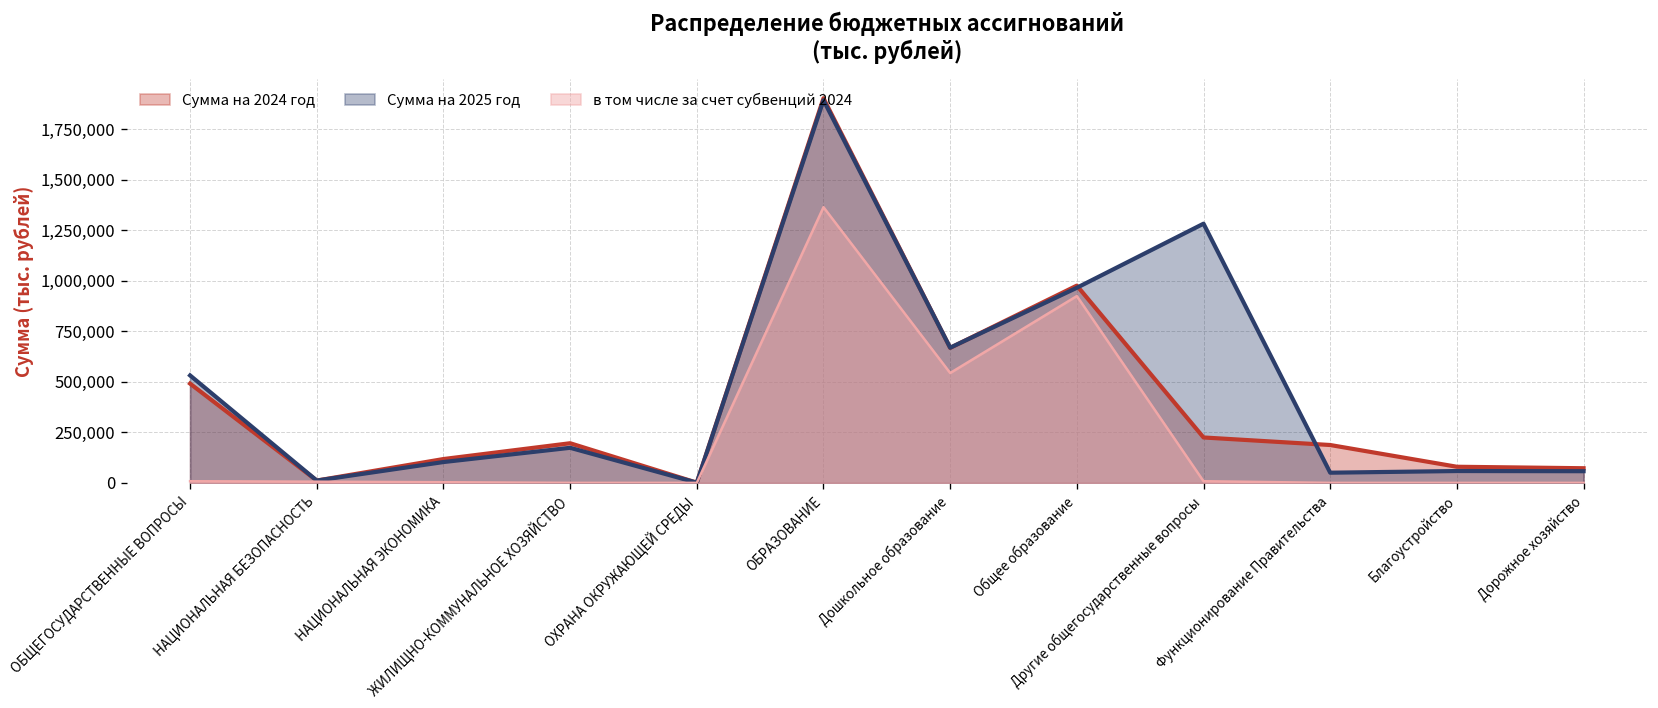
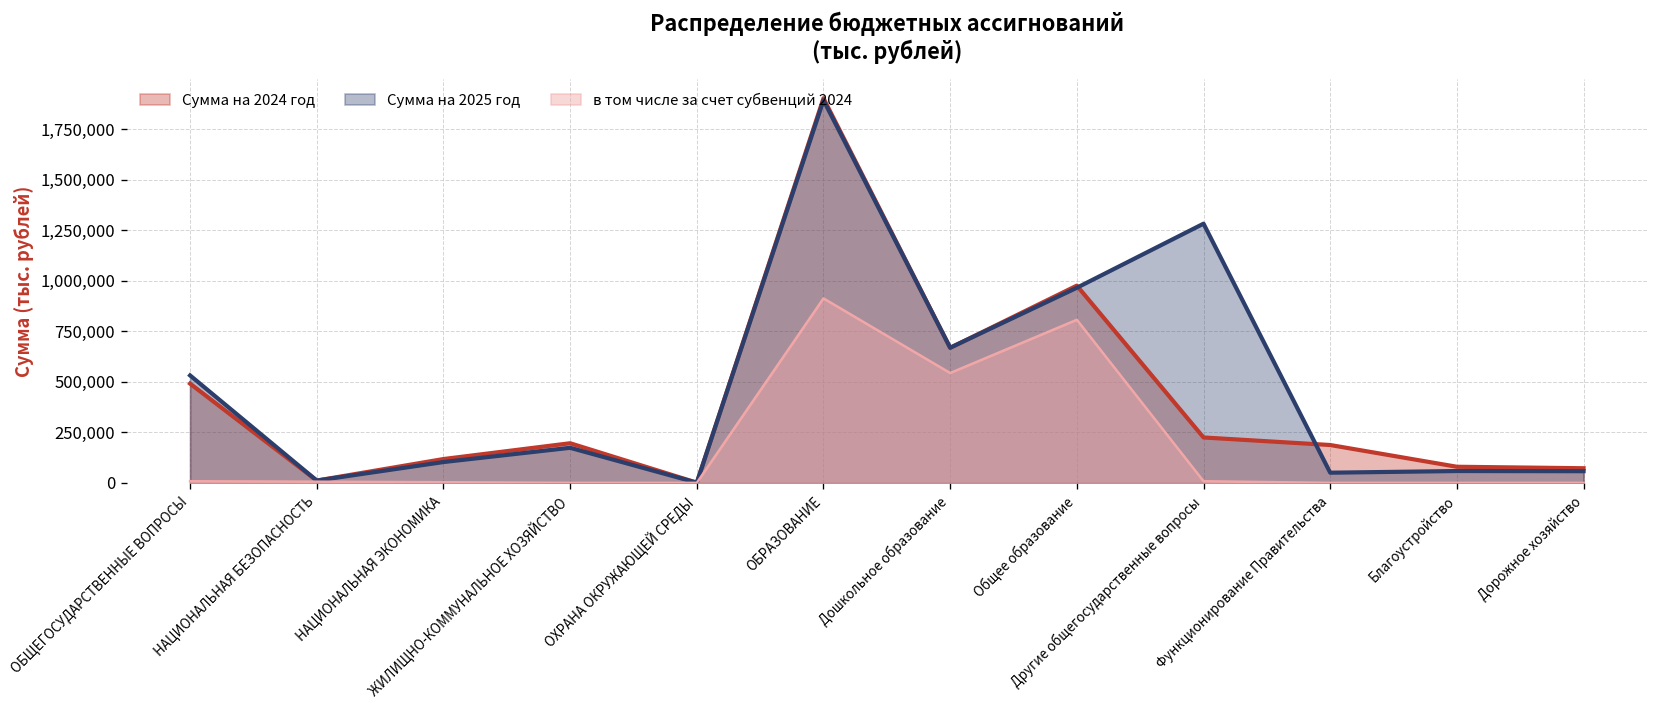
  {
    "Сумма на 2024 год": {
      "ОБЩЕГОСУДАРСТВЕННЫЕ ВОПРОСЫ": "490,000",
      "ЖИЛИЩНО-КОММУНАЛЬНОЕ ХОЗЯЙСТВО": "200,000",
      "Другие общегосударственные вопросы": "220,000",
      "Функционирование Правительства": "190,000",
      "Благоустройство": "80,000"
    },
    "Сумма на 2025 год": {
      "ОБЩЕГОСУДАРСТВЕННЫЕ ВОПРОСЫ": "530,000",
      "ЖИЛИЩНО-КОММУНАЛЬНОЕ ХОЗЯЙСТВО": "170,000",
      "Другие общегосударственные вопросы": "1,280,000",
      "Функционирование Правительства": "50,000",
      "Благоустройство": "60,000"
    },
    "в том числе за счет субвенций 2024": {
      "ОБЩЕГОСУДАРСТВЕННЫЕ ВОПРОСЫ": "10,000",
      "НАЦИОНАЛЬНАЯ ЭКОНОМИКА": "0",
      "ЖИЛИЩНО-КОММУНАЛЬНОЕ ХОЗЯЙСТВО": "0",
-     "ОБРАЗОВАНИЕ": "1,360,000",
+     "ОБРАЗОВАНИЕ": "910,000",
      "Дошкольное образование": "540,000",
-     "Общее образование": "920,000",
+     "Общее образование": "810,000",
      "Другие общегосударственные вопросы": "10,000",
      "Функционирование Правительства": "0",
      "Благоустройство": "0",
      "Дорожное хозяйство": "0"
    }
  }
